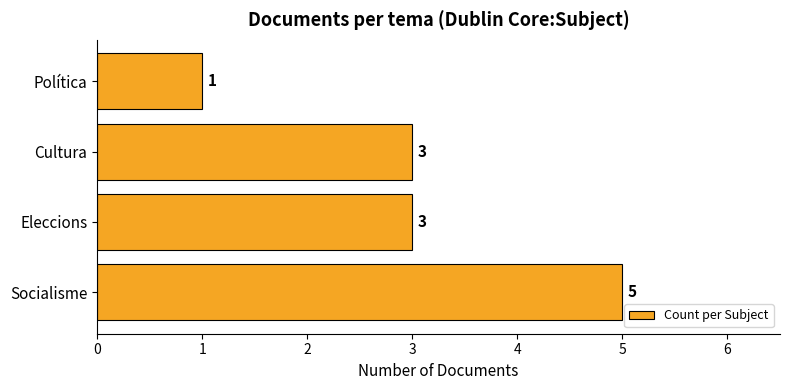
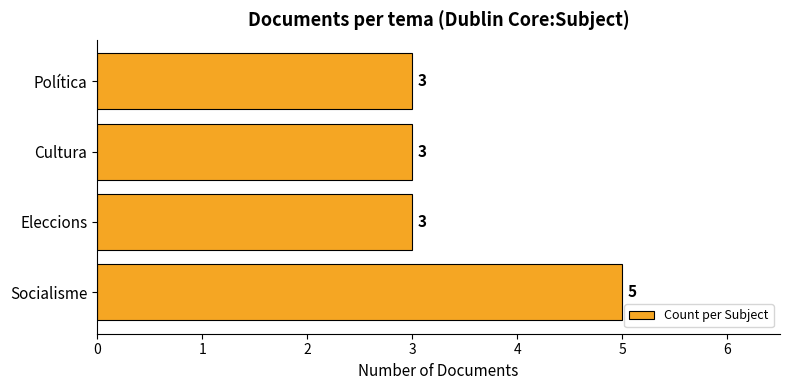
  {
-   "Política": 1,
+   "Política": 3,
    "Cultura": 3,
    "Eleccions": 3,
    "Socialisme": 5
  }
